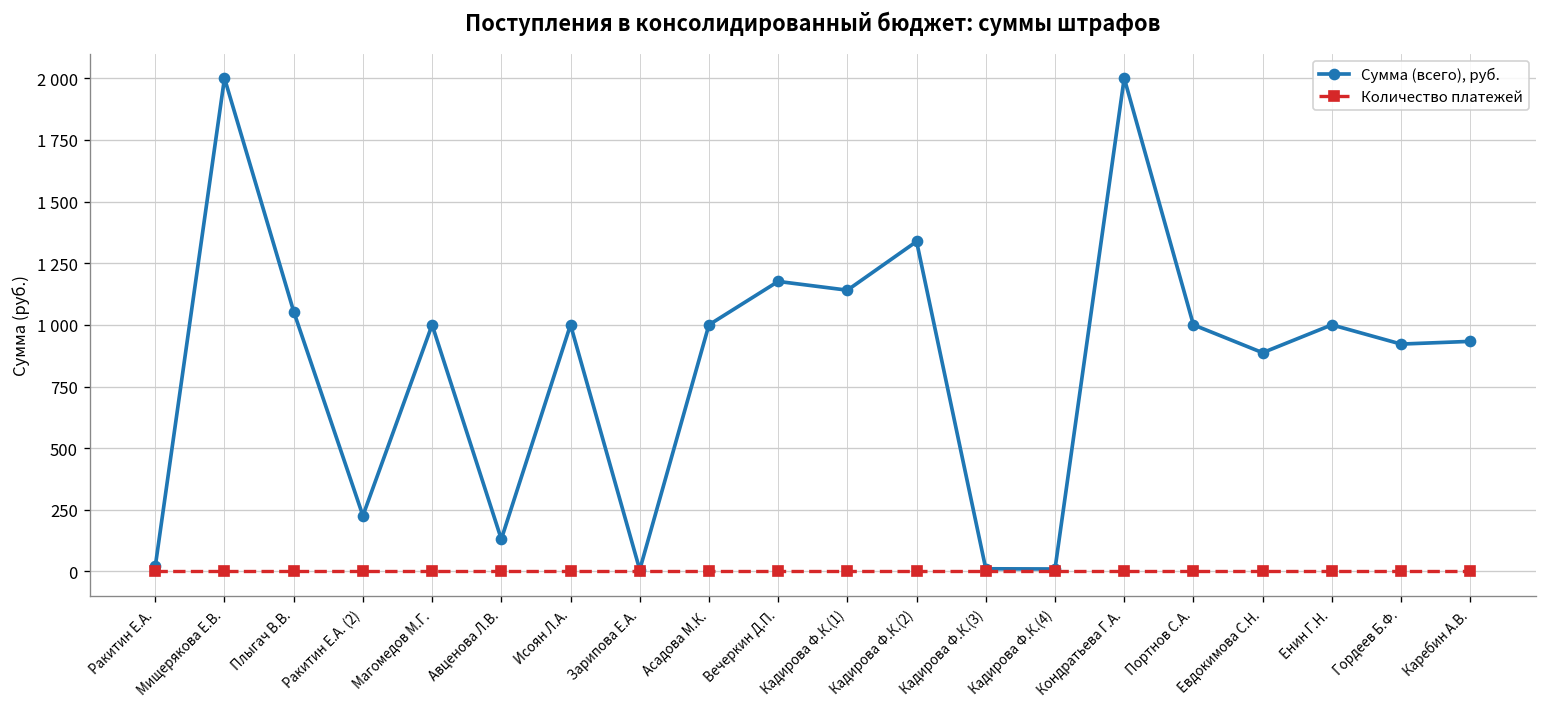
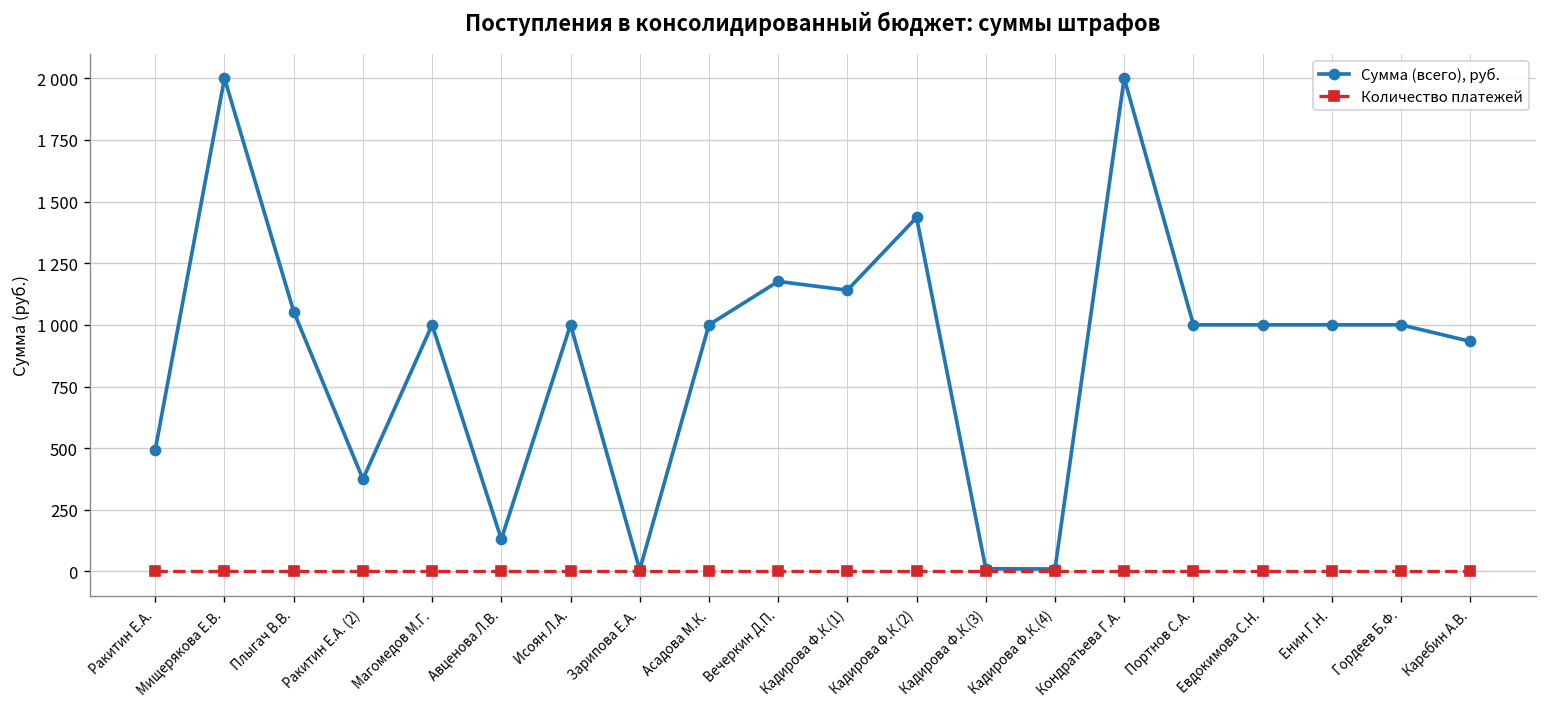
  {
    "Сумма (всего), руб.": {
-     "Ракитин Е.А.": 20,
+     "Ракитин Е.А.": 490,
      "Мищерякова Е.В.": 2000,
      "Плыгач В.В.": 1050,
-     "Ракитин Е.А. (2)": 230,
+     "Ракитин Е.А. (2)": 370,
      "Магомедов М.Г.": 1000,
      "Авценова Л.В.": 130,
      "Исоян Л.А.": 1000,
      "Асадова М.К.": 1000,
      "Вечеркин Д.П.": 1180,
      "Кадирова Ф.К.(1)": 1140,
-     "Кадирова Ф.К.(2)": 1340,
+     "Кадирова Ф.К.(2)": 1440,
      "Кондратьева Г.А.": 2000,
      "Портнов С.А.": 1000,
-     "Евдокимова С.Н.": 890,
+     "Евдокимова С.Н.": 1000,
      "Енин Г.Н.": 1000,
-     "Гордеев Б.Ф.": 920,
+     "Гордеев Б.Ф.": 1000,
      "Каребин А.В.": 930
    },
    "Количество платежей": {
      "Ракитин Е.А.": 0,
      "Мищерякова Е.В.": 0,
      "Плыгач В.В.": 0,
      "Ракитин Е.А. (2)": 0,
      "Магомедов М.Г.": 0,
      "Авценова Л.В.": 0,
      "Исоян Л.А.": 0,
      "Асадова М.К.": 0,
      "Вечеркин Д.П.": 0,
      "Кадирова Ф.К.(1)": 0,
      "Кадирова Ф.К.(2)": 0,
      "Кондратьева Г.А.": 0,
      "Портнов С.А.": 0,
      "Евдокимова С.Н.": 0,
      "Енин Г.Н.": 0,
      "Гордеев Б.Ф.": 0,
      "Каребин А.В.": 0
    }
  }
